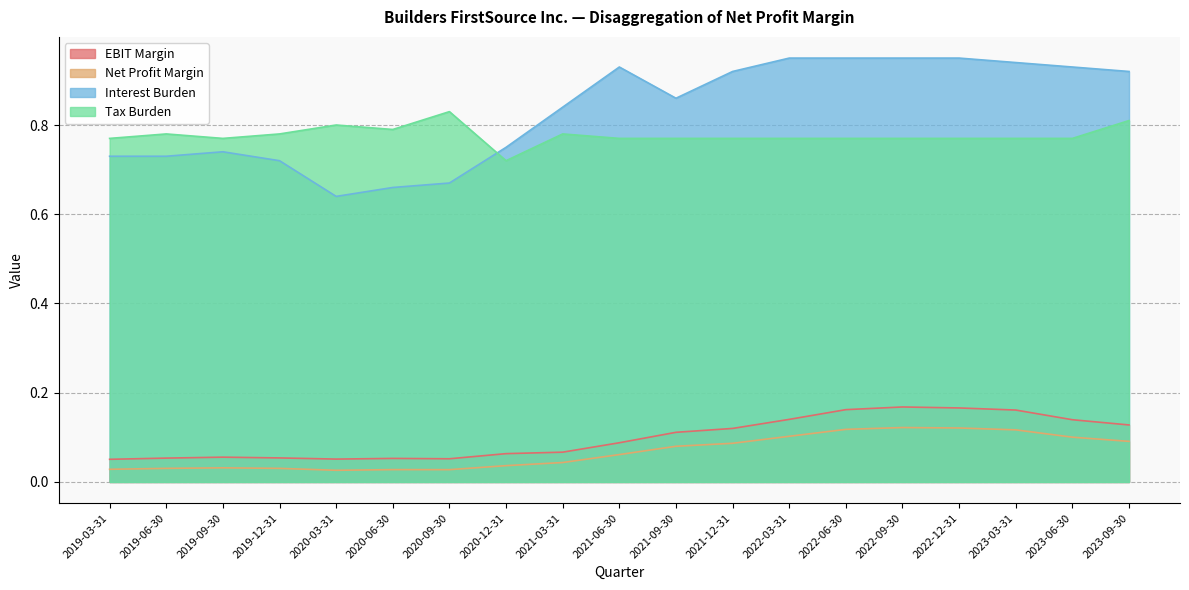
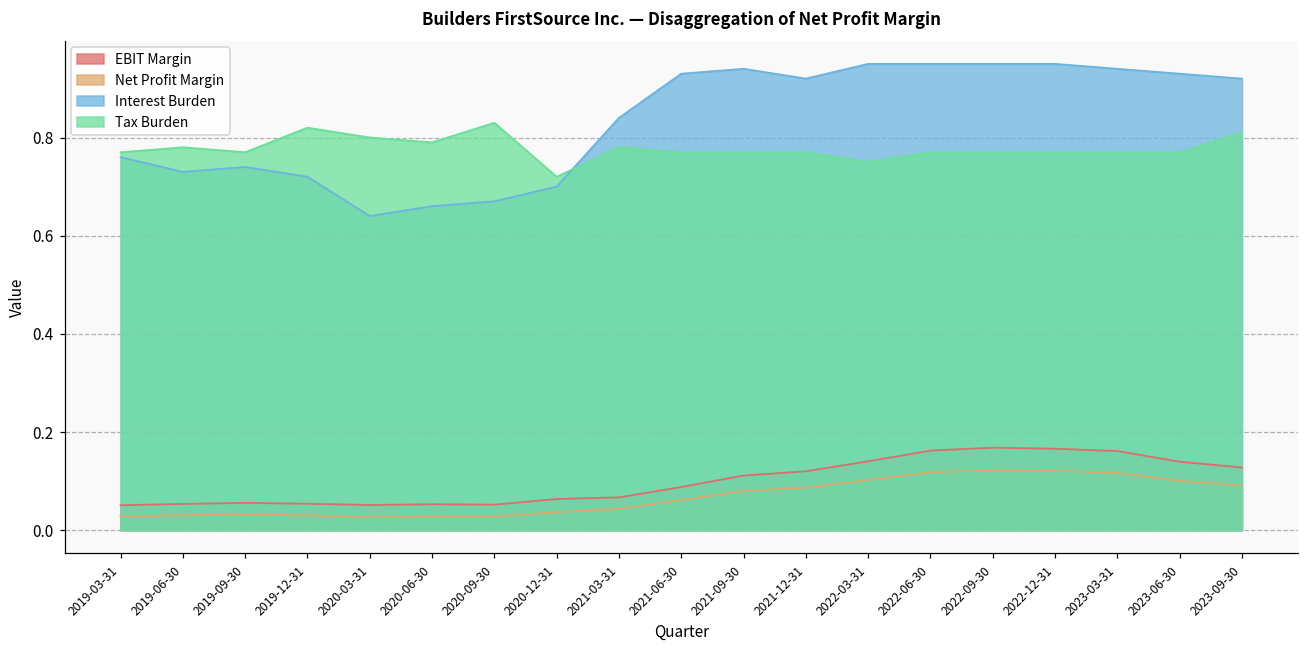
  {
    "EBIT Margin": {
      "2019-03-31": 0.05,
      "2019-06-30": 0.05,
      "2019-09-30": 0.06,
      "2019-12-31": 0.05,
      "2020-03-31": 0.05,
      "2020-06-30": 0.05,
      "2020-09-30": 0.05,
      "2020-12-31": 0.06,
      "2021-03-31": 0.07,
      "2021-06-30": 0.09,
      "2021-09-30": 0.11,
      "2021-12-31": 0.12,
      "2022-03-31": 0.14,
      "2022-06-30": 0.16,
      "2022-09-30": 0.17,
      "2022-12-31": 0.17,
      "2023-03-31": 0.16,
      "2023-06-30": 0.14,
      "2023-09-30": 0.13
    },
    "Net Profit Margin": {
      "2019-03-31": 0.03,
      "2019-06-30": 0.03,
      "2019-09-30": 0.03,
      "2019-12-31": 0.03,
      "2020-03-31": 0.03,
      "2020-06-30": 0.03,
      "2020-09-30": 0.03,
      "2020-12-31": 0.04,
      "2021-03-31": 0.04,
      "2021-06-30": 0.06,
      "2021-09-30": 0.08,
      "2021-12-31": 0.09,
      "2022-03-31": 0.10,
      "2022-06-30": 0.12,
      "2022-09-30": 0.12,
      "2022-12-31": 0.12,
      "2023-03-31": 0.12,
      "2023-06-30": 0.10,
      "2023-09-30": 0.09
    },
    "Interest Burden": {
-     "2019-03-31": 0.73,
+     "2019-03-31": 0.76,
      "2019-06-30": 0.73,
      "2019-09-30": 0.74,
      "2019-12-31": 0.72,
      "2020-03-31": 0.64,
      "2020-06-30": 0.66,
      "2020-09-30": 0.67,
-     "2020-12-31": 0.75,
+     "2020-12-31": 0.70,
      "2021-03-31": 0.84,
      "2021-06-30": 0.93,
-     "2021-09-30": 0.86,
+     "2021-09-30": 0.94,
      "2021-12-31": 0.92,
      "2022-03-31": 0.95,
      "2022-06-30": 0.95,
      "2022-09-30": 0.95,
      "2022-12-31": 0.95,
      "2023-03-31": 0.94,
      "2023-06-30": 0.93,
      "2023-09-30": 0.92
    },
    "Tax Burden": {
      "2019-03-31": 0.77,
      "2019-06-30": 0.78,
      "2019-09-30": 0.77,
-     "2019-12-31": 0.78,
+     "2019-12-31": 0.82,
      "2020-03-31": 0.80,
      "2020-06-30": 0.79,
      "2020-09-30": 0.83,
      "2020-12-31": 0.72,
      "2021-03-31": 0.78,
      "2021-06-30": 0.77,
      "2021-09-30": 0.77,
      "2021-12-31": 0.77,
-     "2022-03-31": 0.77,
+     "2022-03-31": 0.75,
      "2022-06-30": 0.77,
      "2022-09-30": 0.77,
      "2022-12-31": 0.77,
      "2023-03-31": 0.77,
      "2023-06-30": 0.77,
      "2023-09-30": 0.81
    }
  }
